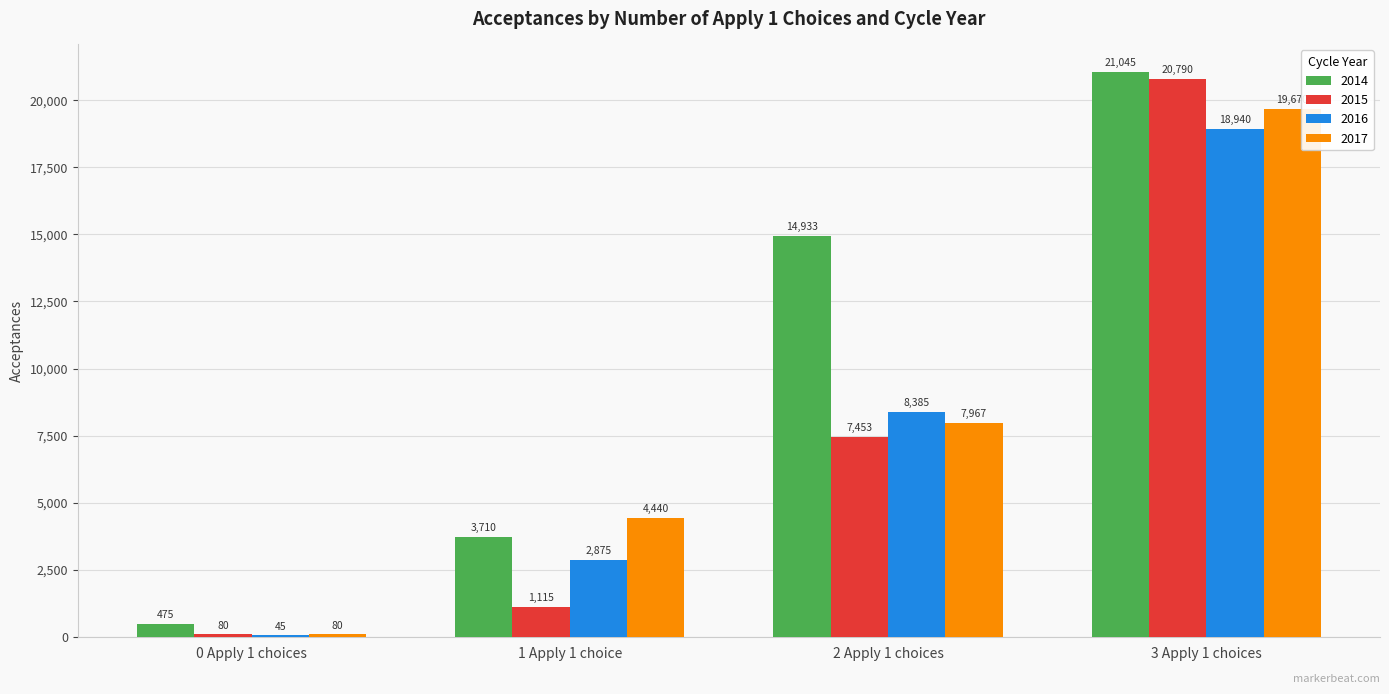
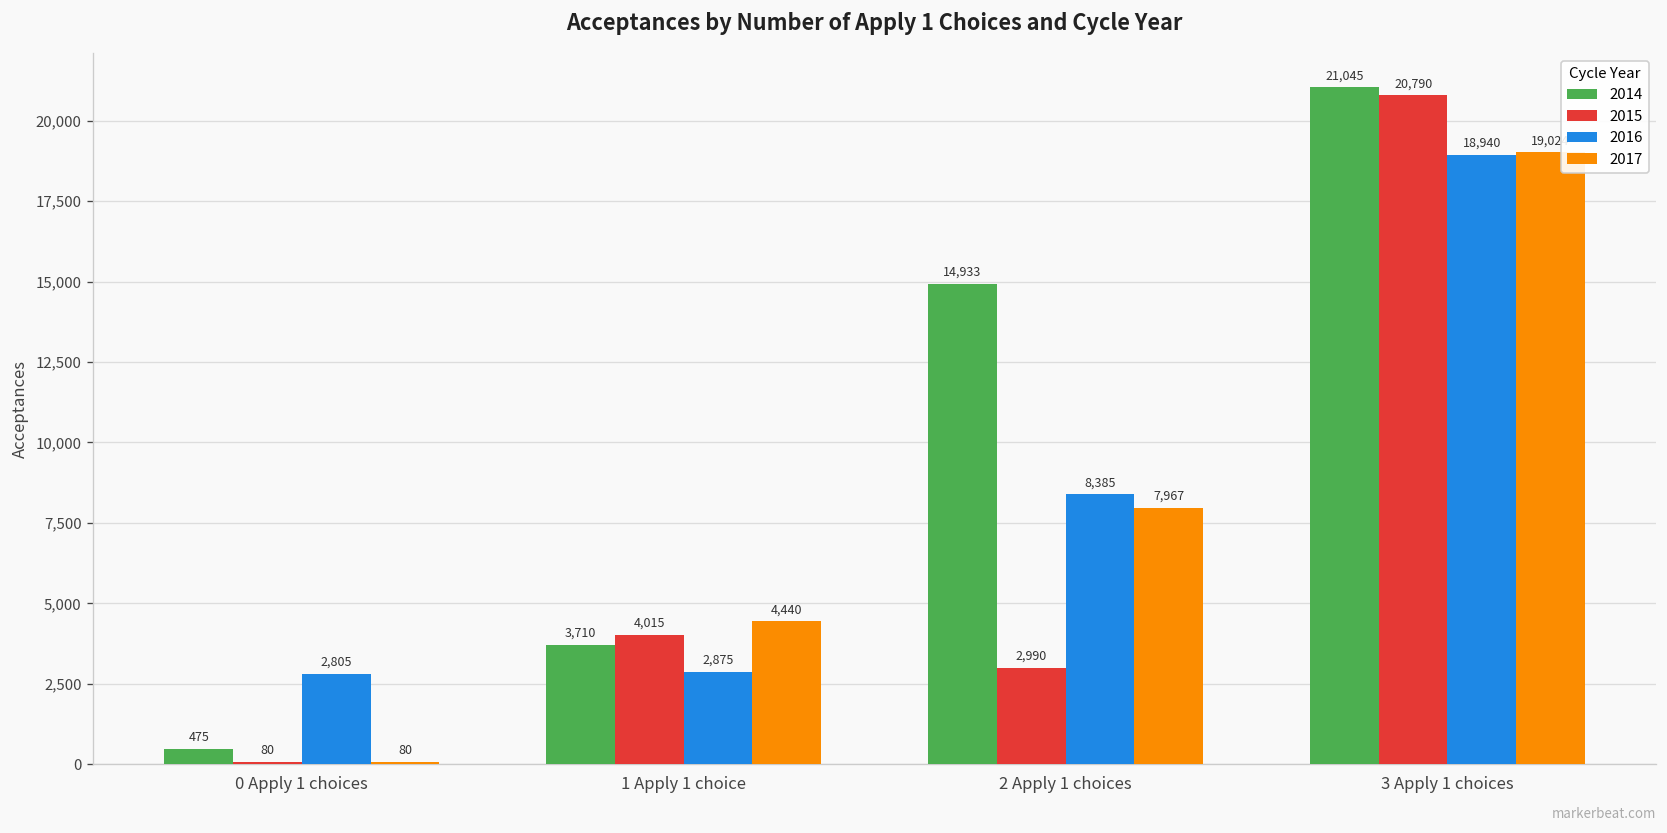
  {
    "2014": {
      "0 Apply 1 choices": "475",
      "1 Apply 1 choice": "3,710",
      "2 Apply 1 choices": "14,933",
      "3 Apply 1 choices": "21,045"
    },
    "2015": {
      "0 Apply 1 choices": "80",
-     "1 Apply 1 choice": "1,115",
-     "2 Apply 1 choices": "7,453",
+     "1 Apply 1 choice": "4,015",
+     "2 Apply 1 choices": "2,990",
      "3 Apply 1 choices": "20,790"
    },
    "2016": {
-     "0 Apply 1 choices": "45",
+     "0 Apply 1 choices": "2,805",
      "1 Apply 1 choice": "2,875",
      "2 Apply 1 choices": "8,385",
      "3 Apply 1 choices": "18,940"
    },
    "2017": {
-     "3 Apply 1 choices": "19,700"
+     "3 Apply 1 choices": "19,000"
    }
  }
